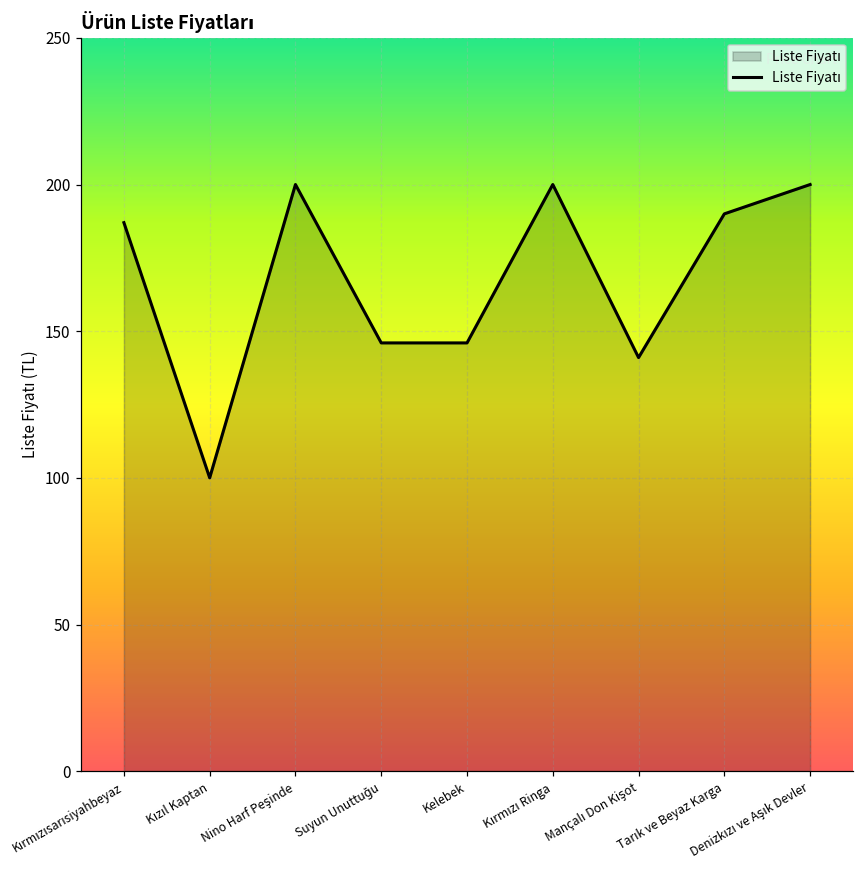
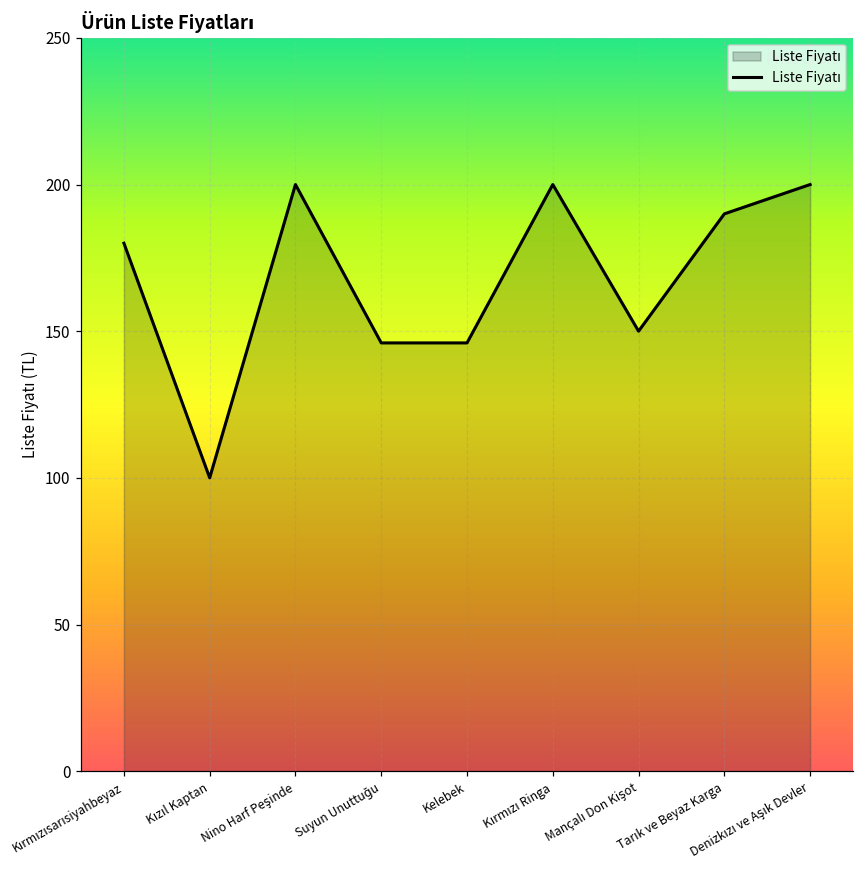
  {
-   "Kırmızısarısiyahbeyaz": 187,
+   "Kırmızısarısiyahbeyaz": 180,
    "Kızıl Kaptan": 100,
    "Nino Harf Peşinde": 200,
    "Suyun Unuttuğu": 146,
    "Kelebek": 146,
    "Kırmızı Ringa": 200,
-   "Mançalı Don Kişot": 141,
+   "Mançalı Don Kişot": 150,
    "Tarık ve Beyaz Karga": 190,
    "Denizkızı ve Aşık Devler": 200
  }
